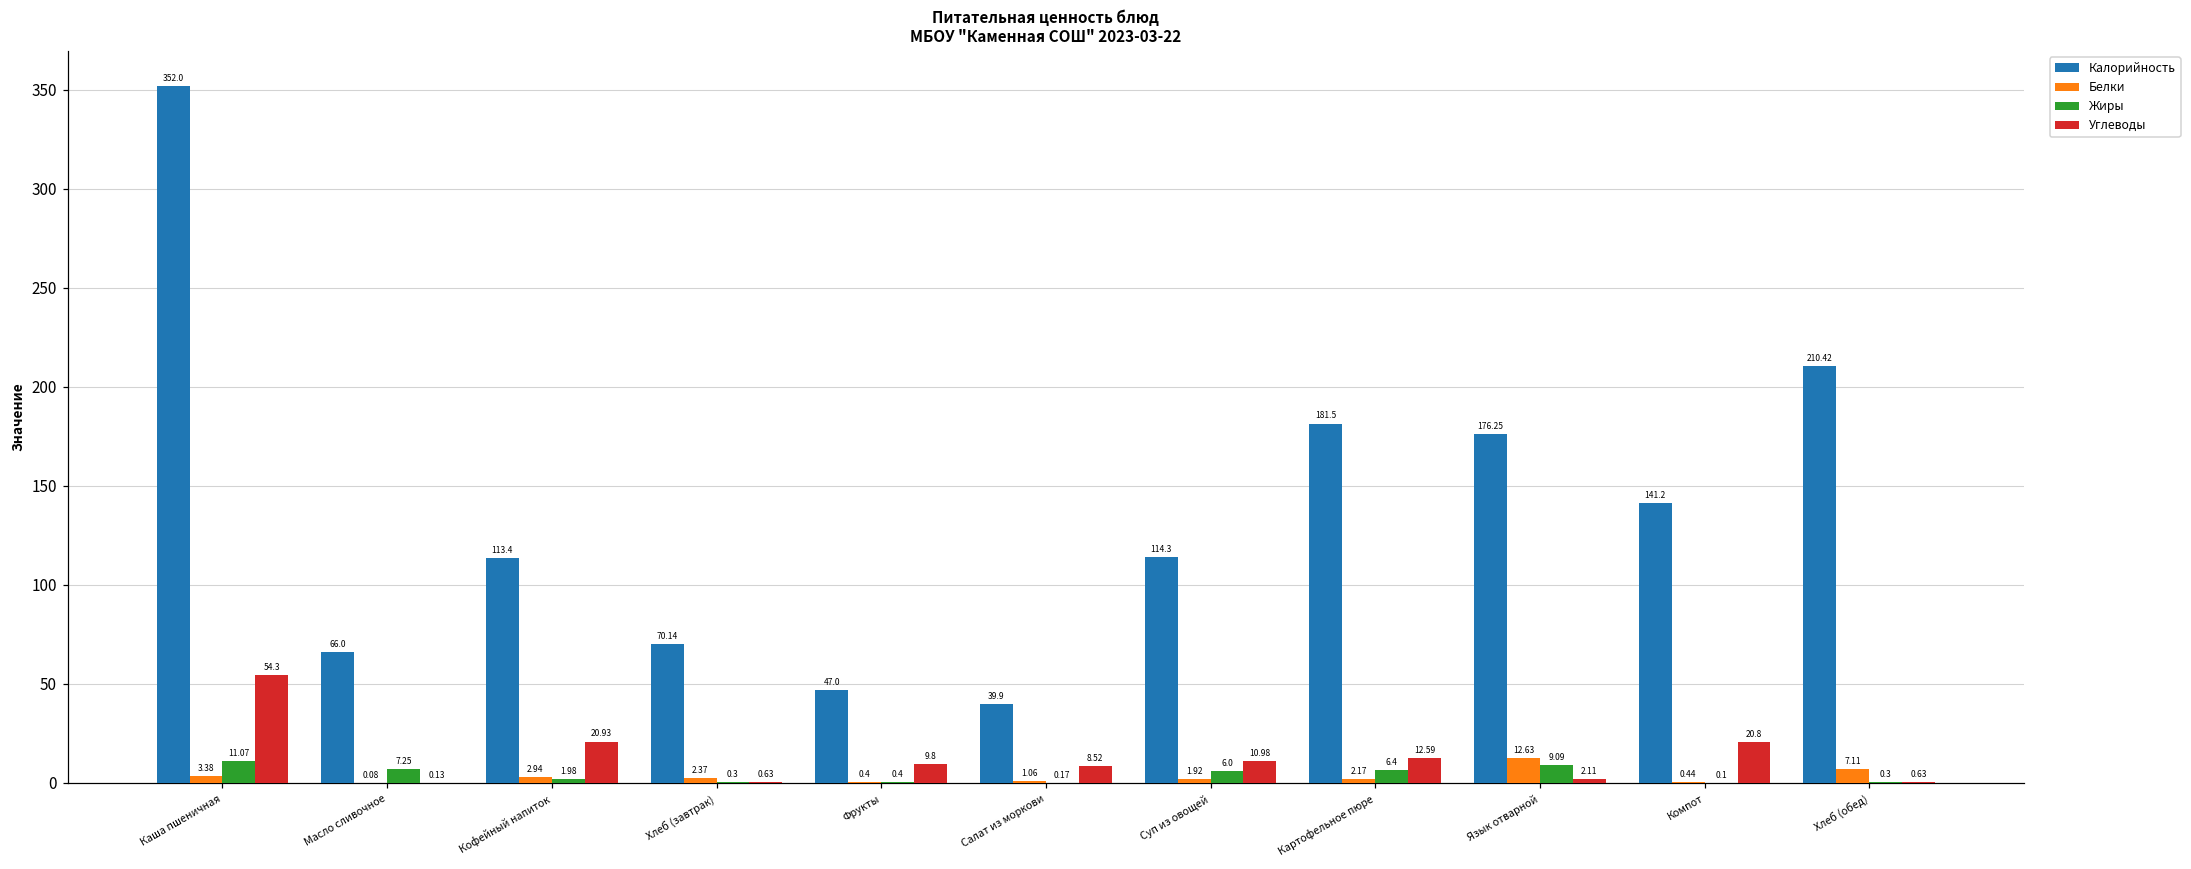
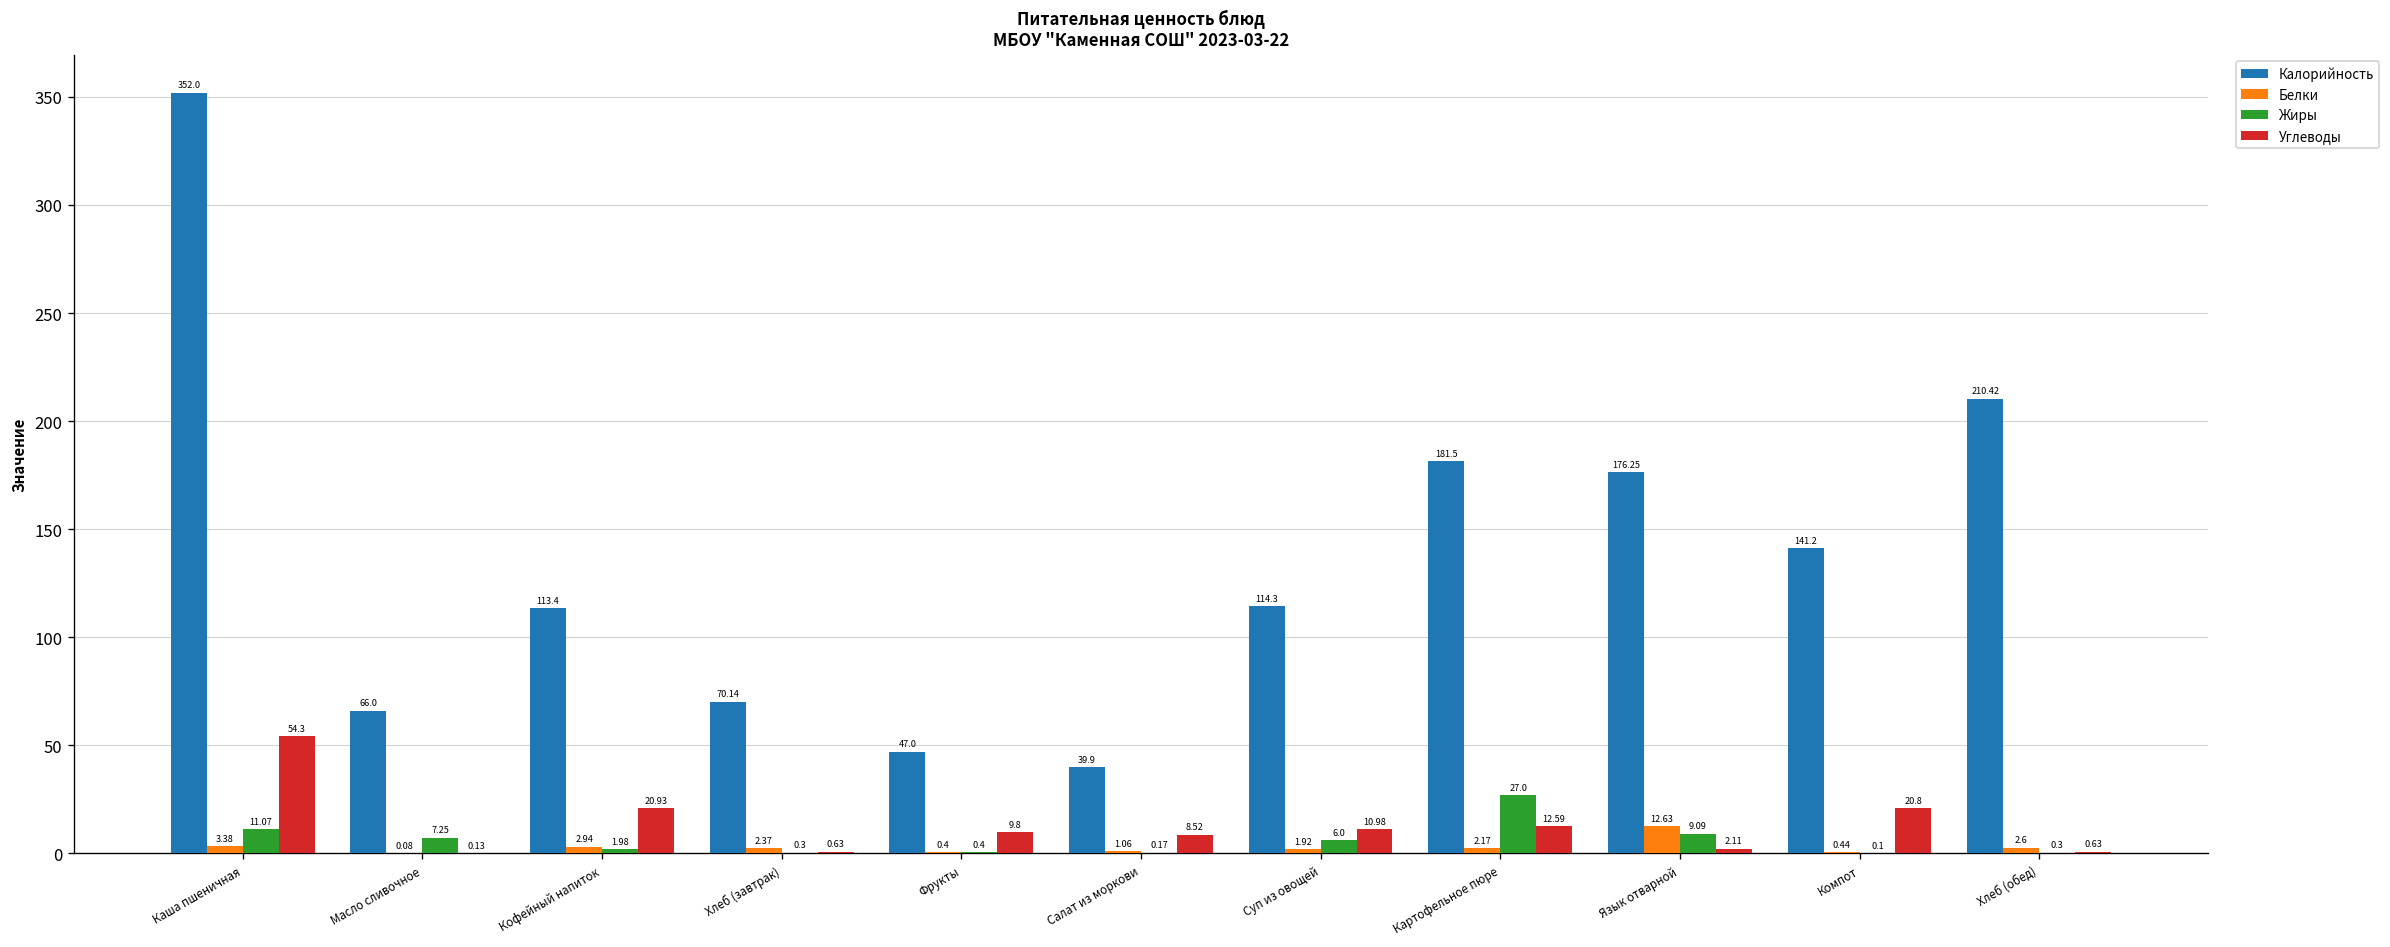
  {
    "Калорийность": {
      "Каша пшеничная": 352.0,
      "Масло сливочное": 66.0,
      "Кофейный напиток": 113.4,
      "Хлеб (завтрак)": 70.14,
      "Фрукты": 47.0,
      "Салат из моркови": 39.9,
      "Суп из овощей": 114.3,
      "Картофельное пюре": 181.5,
      "Язык отварной": 176.25,
      "Компот": 141.2,
      "Хлеб (обед)": 210.42
    },
    "Белки": {
      "Каша пшеничная": 3.38,
      "Масло сливочное": 0.08,
      "Кофейный напиток": 2.94,
      "Хлеб (завтрак)": 2.37,
      "Фрукты": 0.4,
      "Салат из моркови": 1.06,
      "Суп из овощей": 1.92,
      "Картофельное пюре": 2.17,
      "Язык отварной": 12.63,
      "Компот": 0.44,
-     "Хлеб (обед)": 7.11
+     "Хлеб (обед)": 2.6
    },
    "Жиры": {
      "Каша пшеничная": 11.07,
      "Масло сливочное": 7.25,
      "Кофейный напиток": 1.98,
      "Хлеб (завтрак)": 0.3,
      "Фрукты": 0.4,
      "Салат из моркови": 0.17,
      "Суп из овощей": 6.0,
-     "Картофельное пюре": 6.4,
+     "Картофельное пюре": 27.0,
      "Язык отварной": 9.09,
      "Компот": 0.1,
      "Хлеб (обед)": 0.3
    },
    "Углеводы": {
      "Каша пшеничная": 54.3,
      "Масло сливочное": 0.13,
      "Кофейный напиток": 20.93,
      "Хлеб (завтрак)": 0.63,
      "Фрукты": 9.8,
      "Салат из моркови": 8.52,
      "Суп из овощей": 10.98,
      "Картофельное пюре": 12.59,
      "Язык отварной": 2.11,
      "Компот": 20.8,
      "Хлеб (обед)": 0.63
    }
  }
